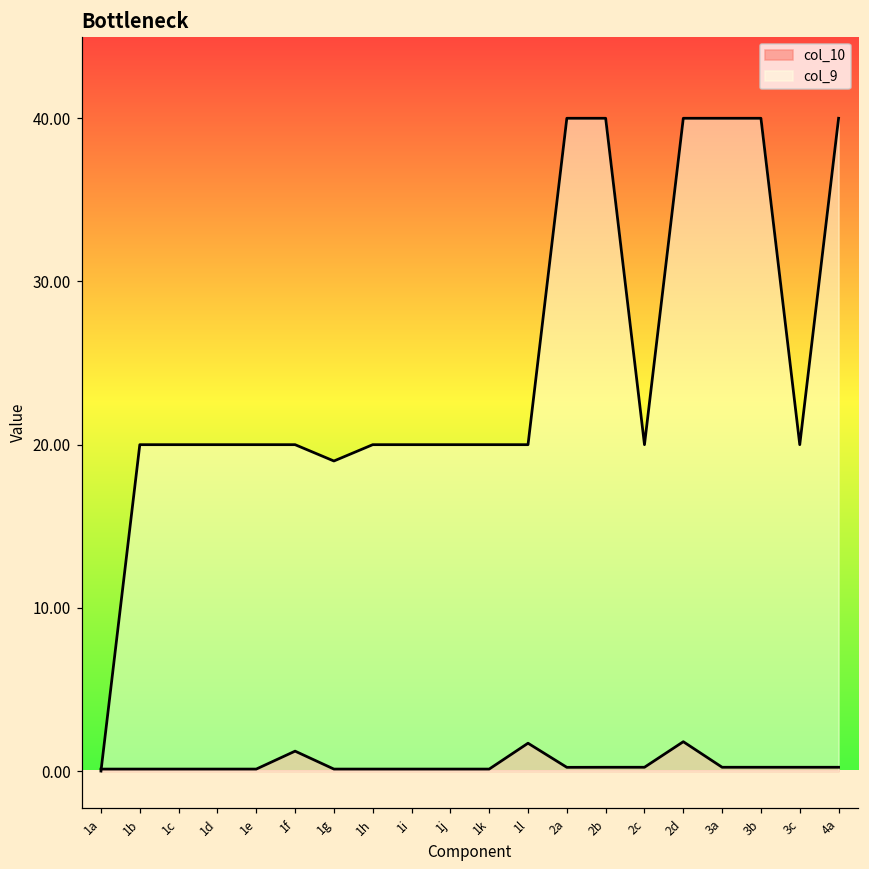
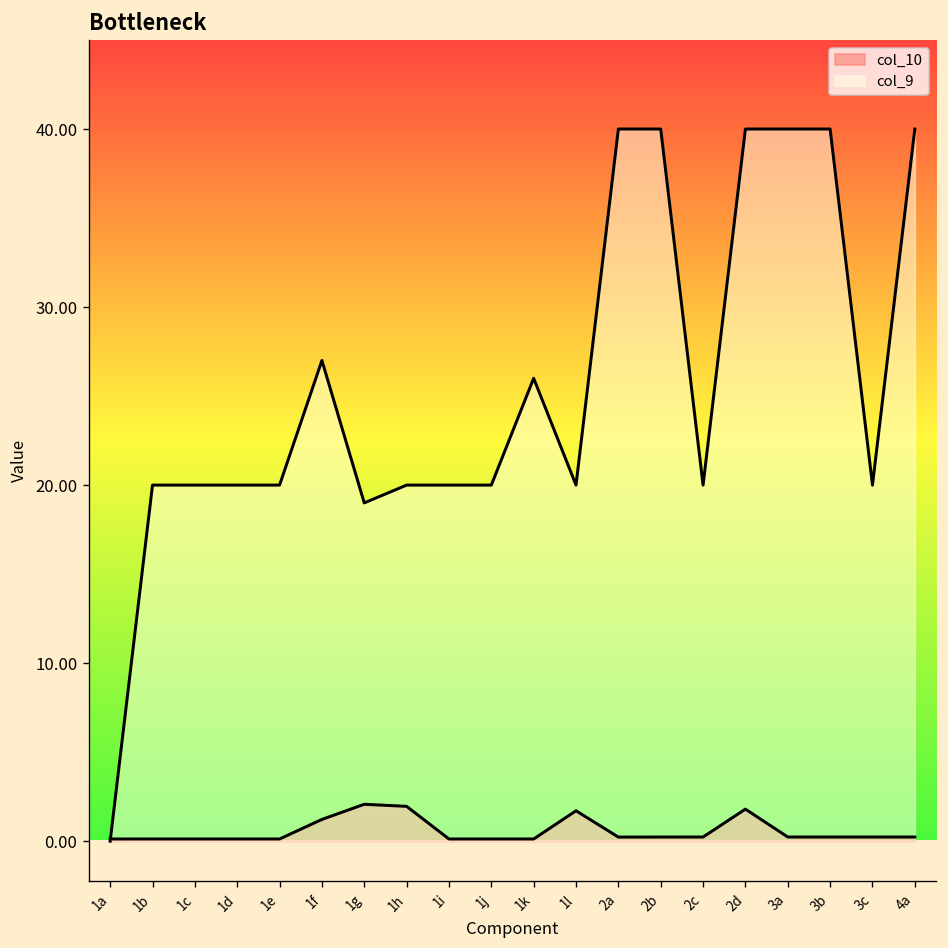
  {
    "col_10": {
      "1b": 0.1,
      "1c": 0.1,
      "1d": 0.1,
      "1e": 0.1,
      "1f": 1.2,
-     "1g": 0.1,
-     "1h": 0.1,
+     "1g": 2.1,
+     "1h": 2.0,
      "1i": 0.1,
      "1j": 0.1,
      "1k": 0.1,
      "1l": 1.7,
      "2a": 0.2,
      "2b": 0.2,
      "2c": 0.2,
      "2d": 1.8,
      "3a": 0.2,
      "3b": 0.2,
      "3c": 0.2,
      "4a": 0.2
    },
    "col_9": {
      "1b": 20,
      "1c": 20,
      "1d": 20,
      "1e": 20,
-     "1f": 20,
+     "1f": 27,
      "1g": 19,
      "1h": 20,
      "1i": 20,
      "1j": 20,
-     "1k": 20,
+     "1k": 26,
      "1l": 20,
      "2a": 40,
      "2b": 40,
      "2c": 20,
      "2d": 40,
      "3a": 40,
      "3b": 40,
      "3c": 20,
      "4a": 40
    }
  }
